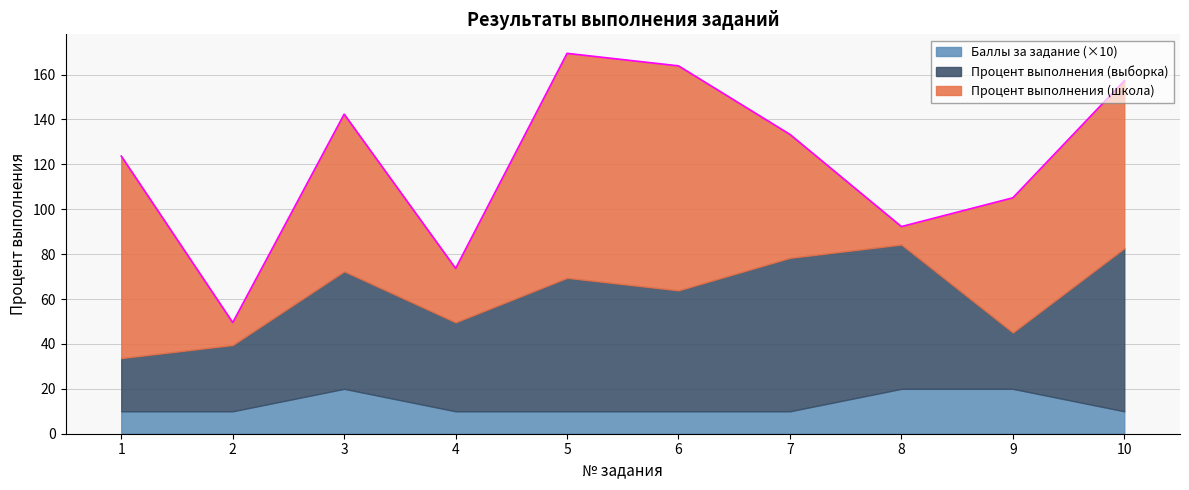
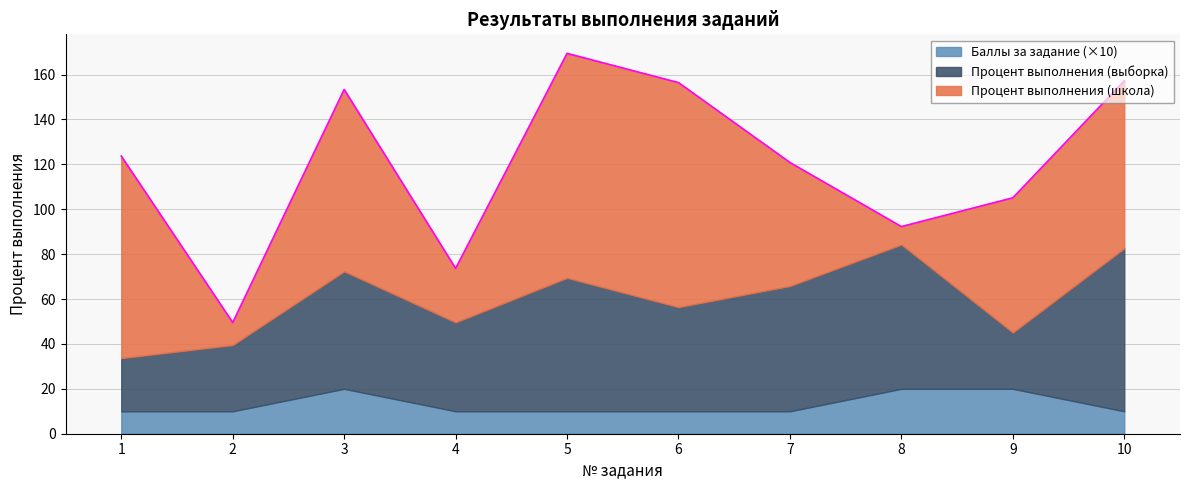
  {
    "Баллы за задание (×10)": {
      "1": 10,
      "2": 10,
      "3": 20,
      "4": 10,
      "5": 10,
      "6": 10,
      "7": 10,
      "8": 20,
      "9": 20,
      "10": 10
    },
    "Процент выполнения (выборка)": {
      "1": 24,
      "2": 30,
      "3": 52,
      "4": 40,
      "5": 59,
-     "6": 54,
-     "7": 68,
+     "6": 46,
+     "7": 56,
      "8": 64,
      "9": 25,
      "10": 73
    },
    "Процент выполнения (школа)": {
      "1": 90,
      "2": 10,
-     "3": 70,
+     "3": 81,
      "4": 24,
      "5": 100,
      "6": 100,
      "7": 55,
      "8": 8,
      "9": 60
    }
  }
